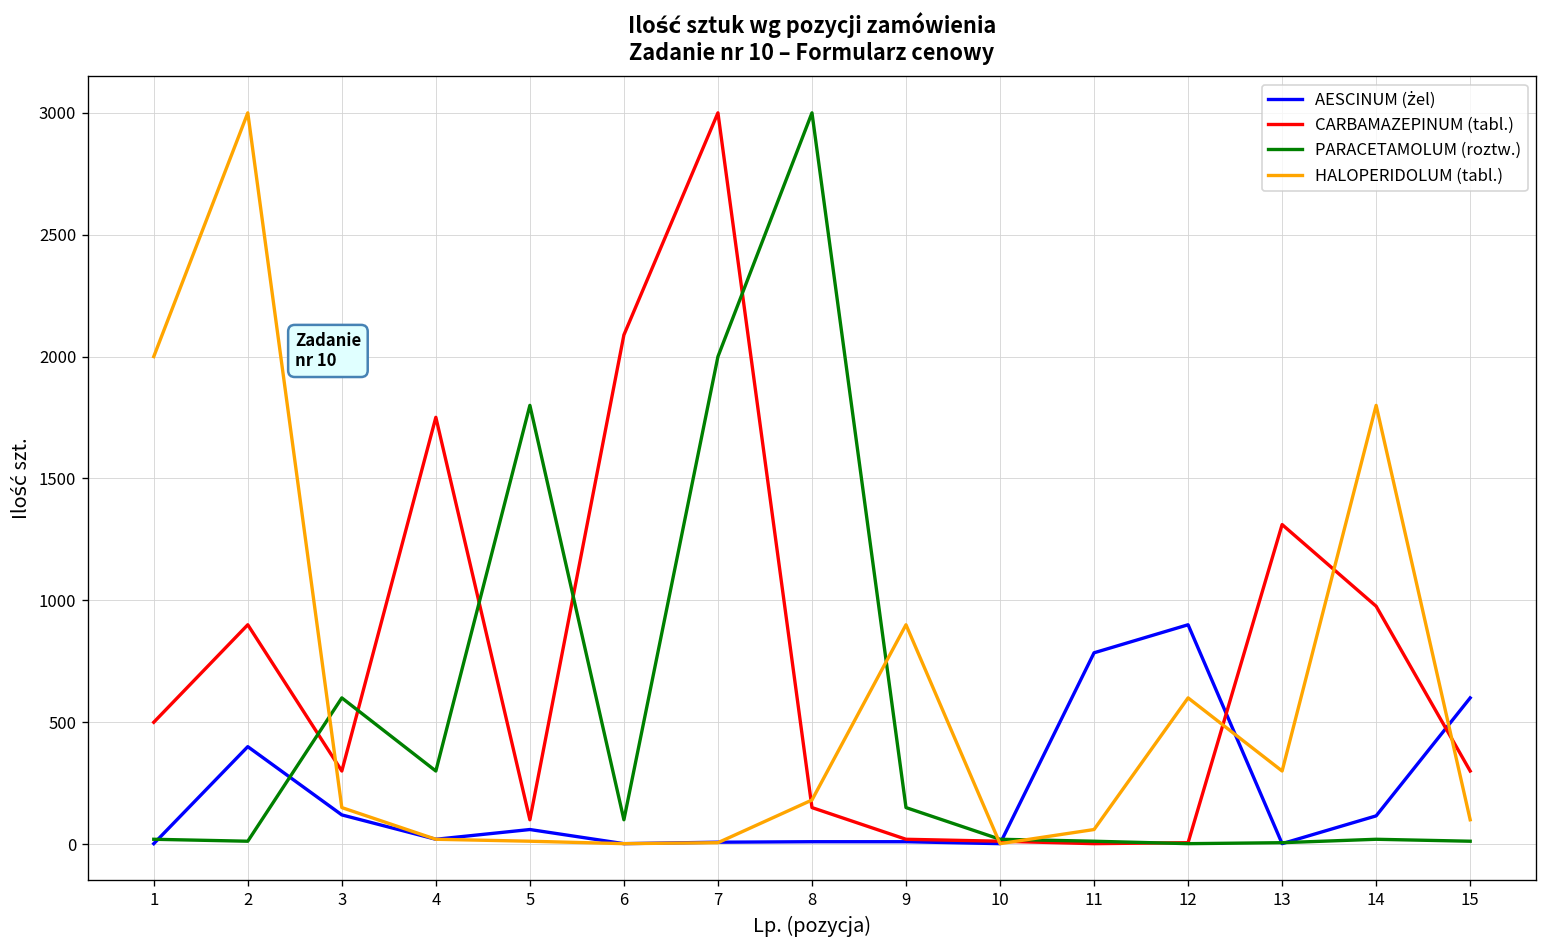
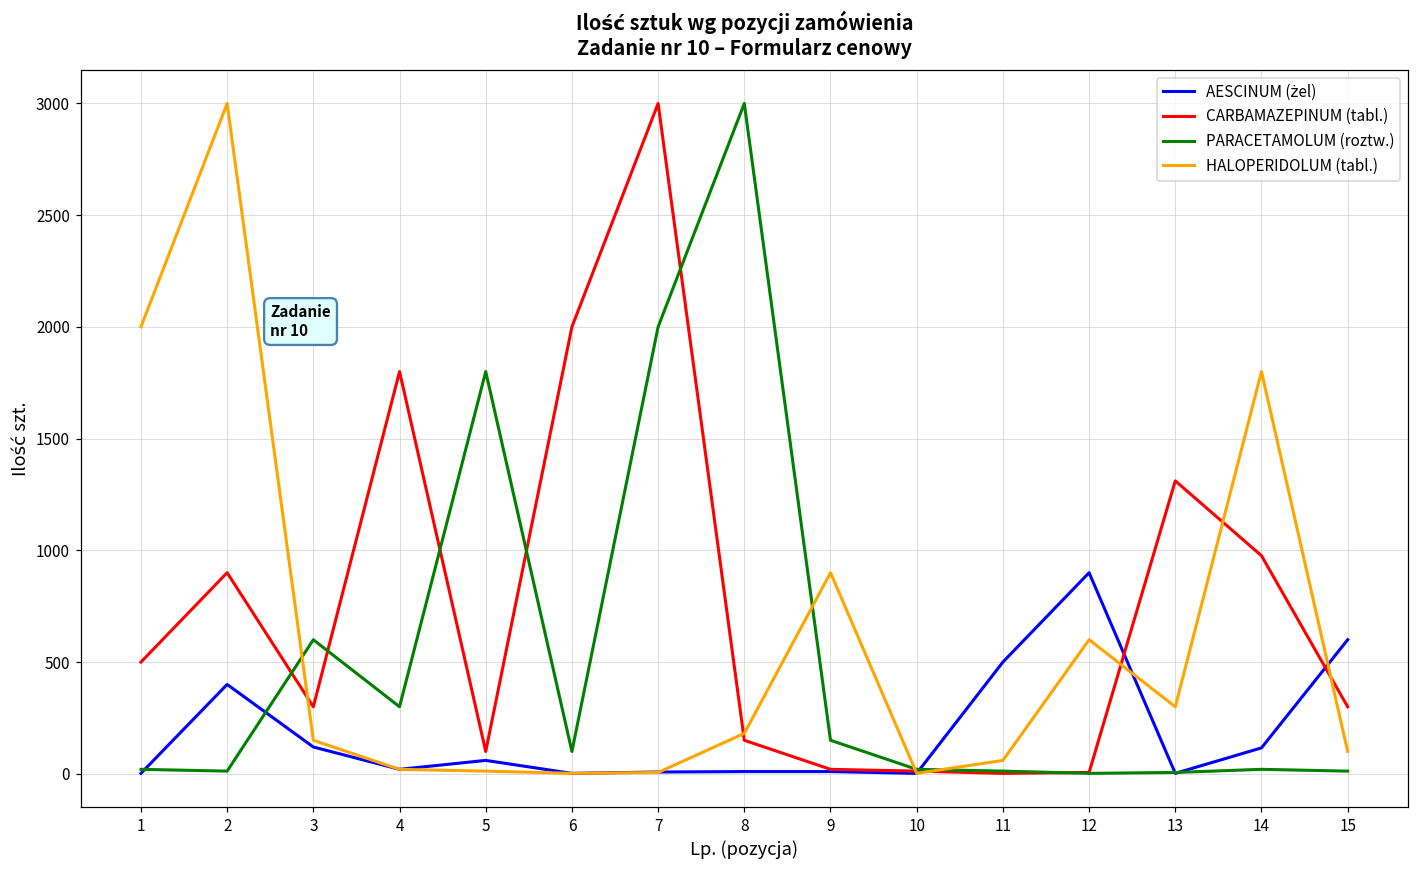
  {
    "AESCINUM (żel)": {
      "1": 0,
      "2": 400,
      "3": 120,
      "5": 60,
      "8": 10,
-     "11": 790,
+     "11": 500,
      "12": 900,
      "14": 120,
      "15": 600
    },
    "CARBAMAZEPINUM (tabl.)": {
      "1": 500,
      "2": 900,
      "3": 300,
-     "4": 1750,
+     "4": 1800,
      "5": 100,
-     "6": 2090,
+     "6": 2000,
      "7": 3000,
      "8": 150,
      "13": 1310,
      "14": 980,
      "15": 300
    },
    "PARACETAMOLUM (roztw.)": {
      "1": 20,
      "2": 10,
      "3": 600,
      "4": 300,
      "5": 1800,
      "6": 100,
      "7": 2000,
      "8": 3000,
      "9": 150,
      "14": 20,
      "15": 10
    },
    "HALOPERIDOLUM (tabl.)": {
      "1": 2000,
      "2": 3000,
      "3": 150,
      "5": 10,
      "8": 180,
      "9": 900,
      "11": 60,
      "12": 600,
      "13": 300,
      "14": 1800,
      "15": 100
    }
  }
